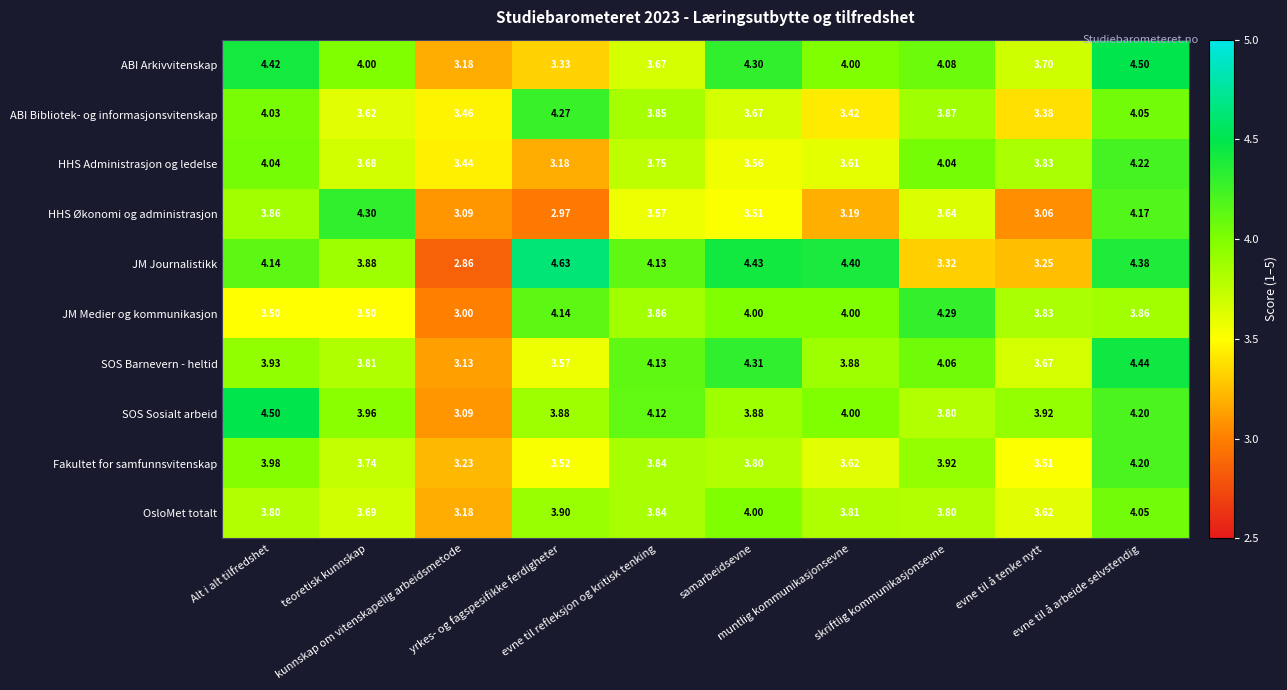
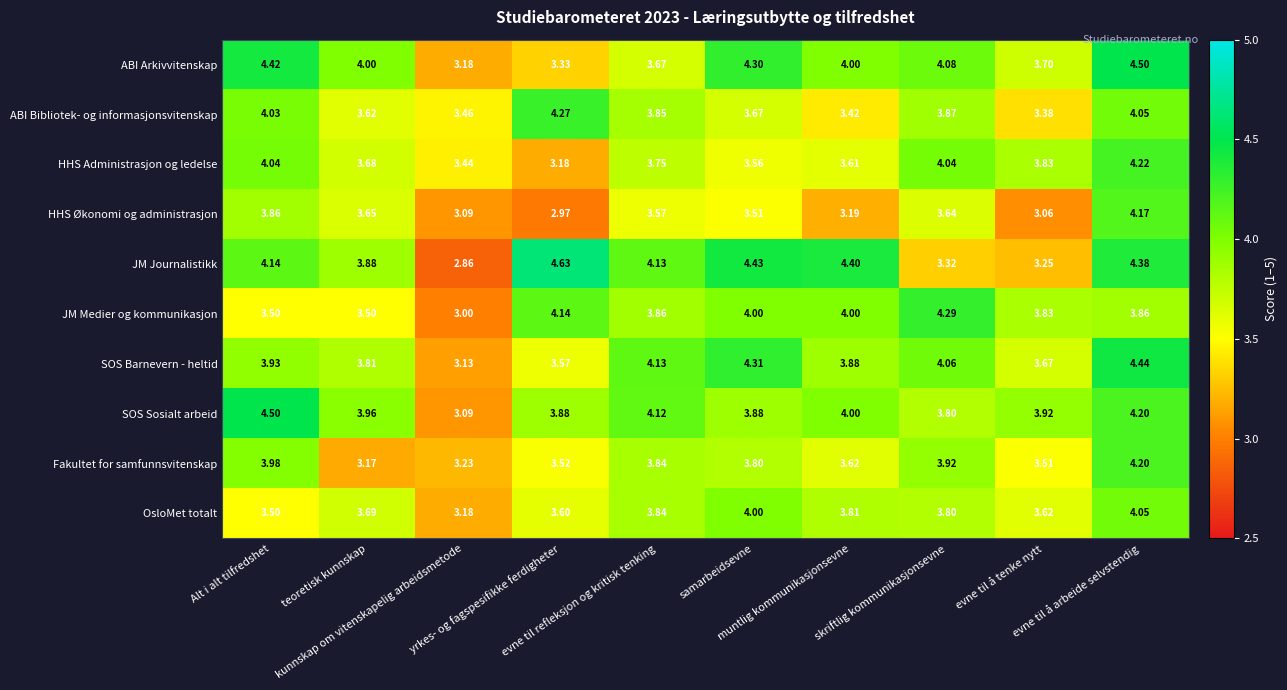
  {
    "ABI Arkivvitenskap": {
      "Alt i alt tilfredshet": 4.42,
      "teoretisk kunnskap": 4.00,
      "kunnskap om vitenskapelig arbeidsmetode": 3.18,
      "yrkes- og fagspesifikke ferdigheter": 3.33,
      "evne til refleksjon og kritisk tenking": 3.67,
      "samarbeidsevne": 4.30,
      "muntlig kommunikasjonsevne": 4.00,
      "skriftlig kommunikasjonsevne": 4.08,
      "evne til å tenke nytt": 3.70
    },
    "ABI Bibliotek- og informasjonsvitenskap": {
      "Alt i alt tilfredshet": 4.03,
      "teoretisk kunnskap": 3.62,
      "kunnskap om vitenskapelig arbeidsmetode": 3.46,
      "yrkes- og fagspesifikke ferdigheter": 4.27,
      "evne til refleksjon og kritisk tenking": 3.85,
      "samarbeidsevne": 3.67,
      "muntlig kommunikasjonsevne": 3.42,
      "skriftlig kommunikasjonsevne": 3.87,
      "evne til å tenke nytt": 3.38,
      "evne til å arbeide selvstendig": 4.05
    },
    "HHS Administrasjon og ledelse": {
      "Alt i alt tilfredshet": 4.04,
      "teoretisk kunnskap": 3.68,
      "kunnskap om vitenskapelig arbeidsmetode": 3.44,
      "yrkes- og fagspesifikke ferdigheter": 3.18,
      "evne til refleksjon og kritisk tenking": 3.75,
      "samarbeidsevne": 3.56,
      "muntlig kommunikasjonsevne": 3.61,
      "skriftlig kommunikasjonsevne": 4.04,
      "evne til å tenke nytt": 3.83,
      "evne til å arbeide selvstendig": 4.22
    },
    "HHS Økonomi og administrasjon": {
      "Alt i alt tilfredshet": 3.86,
-     "teoretisk kunnskap": 4.30,
+     "teoretisk kunnskap": 3.65,
      "kunnskap om vitenskapelig arbeidsmetode": 3.09,
      "yrkes- og fagspesifikke ferdigheter": 2.97,
      "evne til refleksjon og kritisk tenking": 3.57,
      "samarbeidsevne": 3.51,
      "muntlig kommunikasjonsevne": 3.19,
      "skriftlig kommunikasjonsevne": 3.64,
      "evne til å tenke nytt": 3.06,
      "evne til å arbeide selvstendig": 4.17
    },
    "JM Journalistikk": {
      "Alt i alt tilfredshet": 4.14,
      "teoretisk kunnskap": 3.88,
      "kunnskap om vitenskapelig arbeidsmetode": 2.86,
      "yrkes- og fagspesifikke ferdigheter": 4.63,
      "evne til refleksjon og kritisk tenking": 4.13,
      "samarbeidsevne": 4.43,
      "muntlig kommunikasjonsevne": 4.40,
      "skriftlig kommunikasjonsevne": 3.32,
      "evne til å tenke nytt": 3.25,
      "evne til å arbeide selvstendig": 4.38
    },
    "JM Medier og kommunikasjon": {
      "Alt i alt tilfredshet": 3.50,
      "teoretisk kunnskap": 3.50,
      "kunnskap om vitenskapelig arbeidsmetode": 3.00,
      "yrkes- og fagspesifikke ferdigheter": 4.14,
      "evne til refleksjon og kritisk tenking": 3.86,
      "samarbeidsevne": 4.00,
      "muntlig kommunikasjonsevne": 4.00,
      "skriftlig kommunikasjonsevne": 4.29,
      "evne til å tenke nytt": 3.83,
      "evne til å arbeide selvstendig": 3.86
    },
    "SOS Barnevern - heltid": {
      "Alt i alt tilfredshet": 3.93,
      "teoretisk kunnskap": 3.81,
      "kunnskap om vitenskapelig arbeidsmetode": 3.13,
      "yrkes- og fagspesifikke ferdigheter": 3.57,
      "evne til refleksjon og kritisk tenking": 4.13,
      "samarbeidsevne": 4.31,
      "muntlig kommunikasjonsevne": 3.88,
      "skriftlig kommunikasjonsevne": 4.06,
      "evne til å tenke nytt": 3.67,
      "evne til å arbeide selvstendig": 4.44
    },
    "SOS Sosialt arbeid": {
      "Alt i alt tilfredshet": 4.50,
      "teoretisk kunnskap": 3.96,
      "kunnskap om vitenskapelig arbeidsmetode": 3.09,
      "yrkes- og fagspesifikke ferdigheter": 3.88,
      "evne til refleksjon og kritisk tenking": 4.12,
      "samarbeidsevne": 3.88,
      "muntlig kommunikasjonsevne": 4.00,
      "skriftlig kommunikasjonsevne": 3.80,
      "evne til å tenke nytt": 3.92,
      "evne til å arbeide selvstendig": 4.20
    },
    "Fakultet for samfunnsvitenskap": {
      "Alt i alt tilfredshet": 3.98,
-     "teoretisk kunnskap": 3.74,
+     "teoretisk kunnskap": 3.17,
      "kunnskap om vitenskapelig arbeidsmetode": 3.23,
      "yrkes- og fagspesifikke ferdigheter": 3.52,
      "evne til refleksjon og kritisk tenking": 3.84,
      "samarbeidsevne": 3.80,
      "muntlig kommunikasjonsevne": 3.62,
      "skriftlig kommunikasjonsevne": 3.92,
      "evne til å tenke nytt": 3.51,
      "evne til å arbeide selvstendig": 4.20
    },
    "OsloMet totalt": {
-     "Alt i alt tilfredshet": 3.80,
+     "Alt i alt tilfredshet": 3.50,
      "teoretisk kunnskap": 3.69,
      "kunnskap om vitenskapelig arbeidsmetode": 3.18,
-     "yrkes- og fagspesifikke ferdigheter": 3.90,
+     "yrkes- og fagspesifikke ferdigheter": 3.60,
      "evne til refleksjon og kritisk tenking": 3.84,
      "samarbeidsevne": 4.00,
      "muntlig kommunikasjonsevne": 3.81,
      "skriftlig kommunikasjonsevne": 3.80,
      "evne til å tenke nytt": 3.62,
      "evne til å arbeide selvstendig": 4.05
    }
  }
